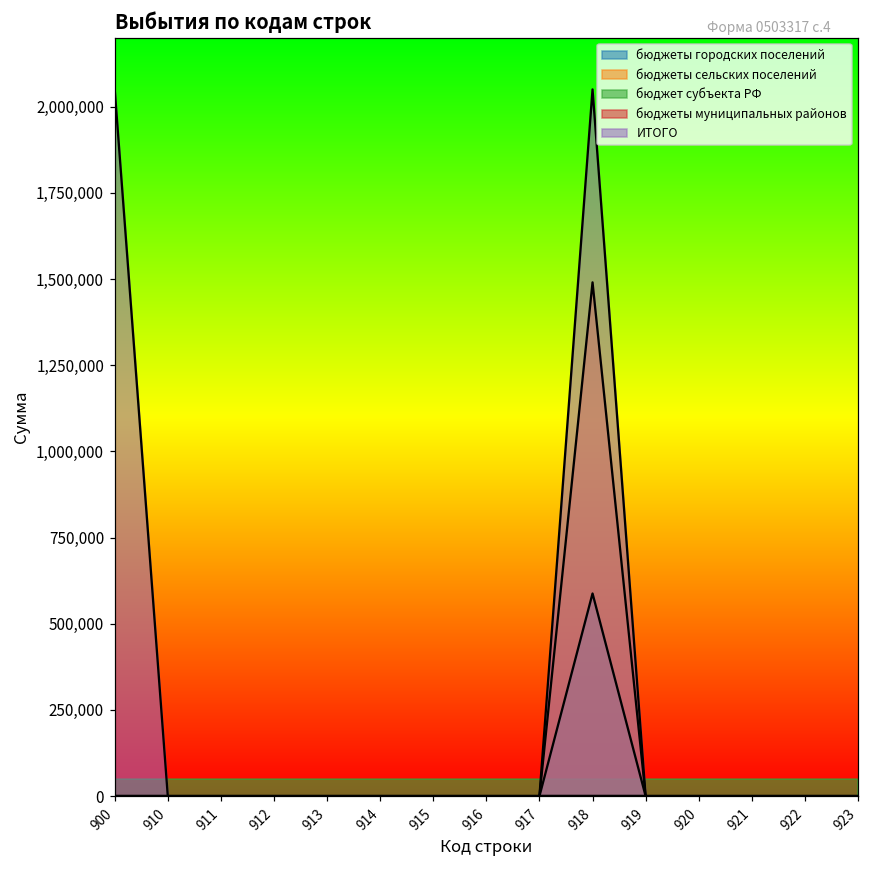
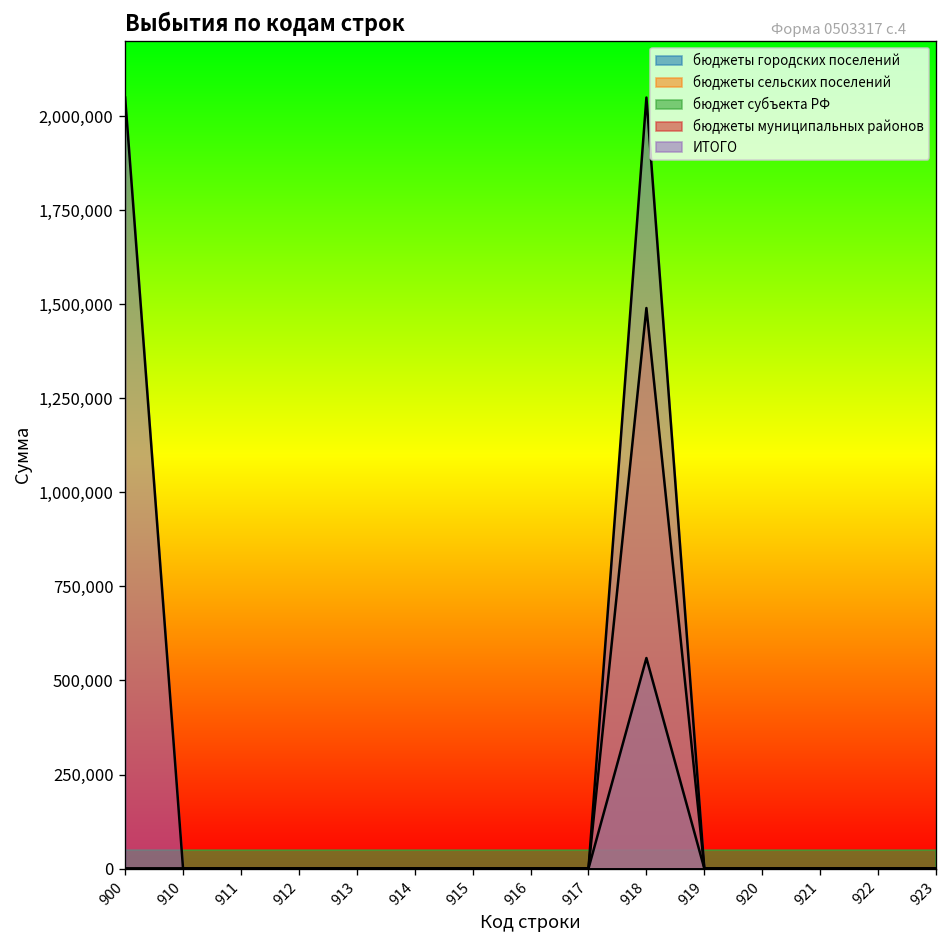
  {
    "бюджеты городских поселений": {
-     "918": "590,000"
+     "918": "560,000"
    },
    "бюджеты сельских поселений": {
      "918": "1,490,000"
    },
    "ИТОГО": {
      "900": "2,050,000",
      "918": "2,050,000"
    }
  }
